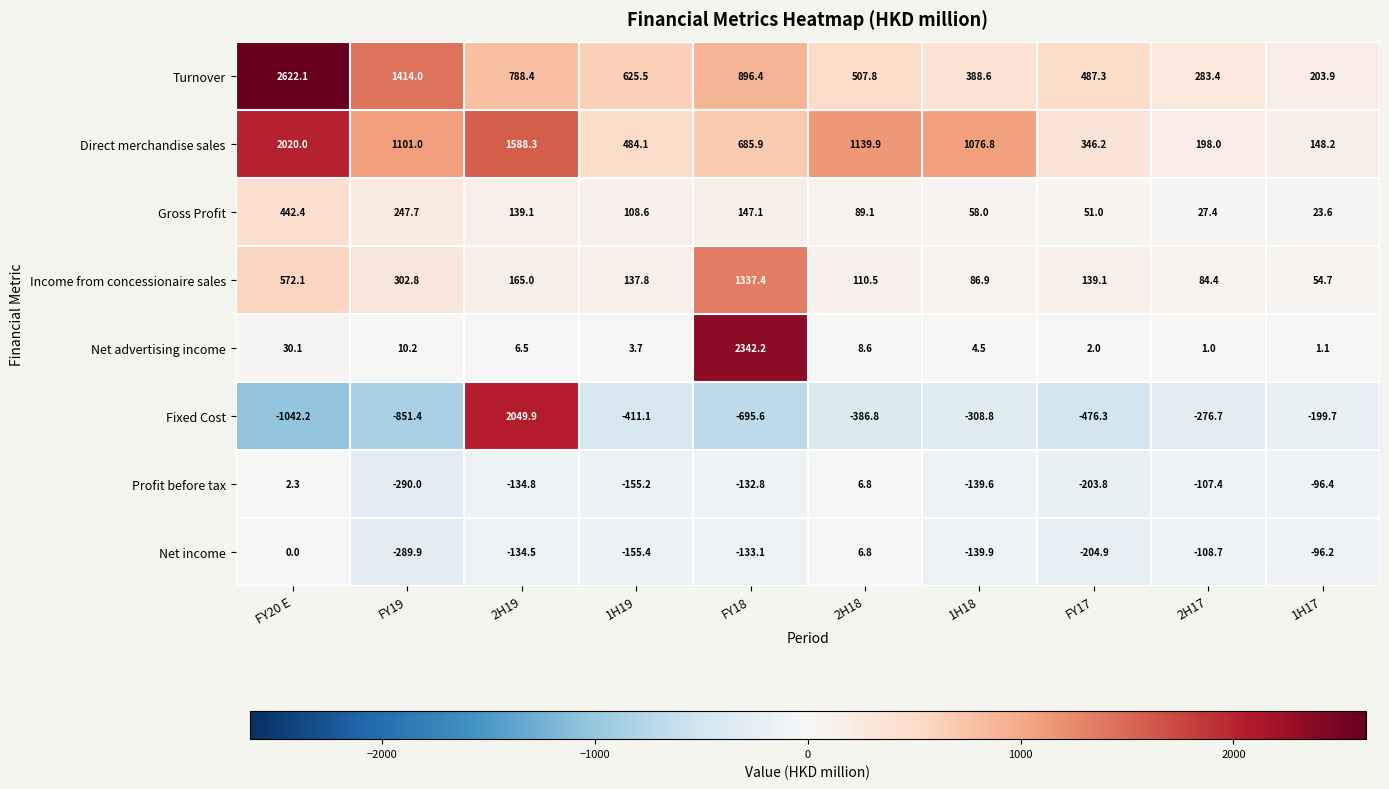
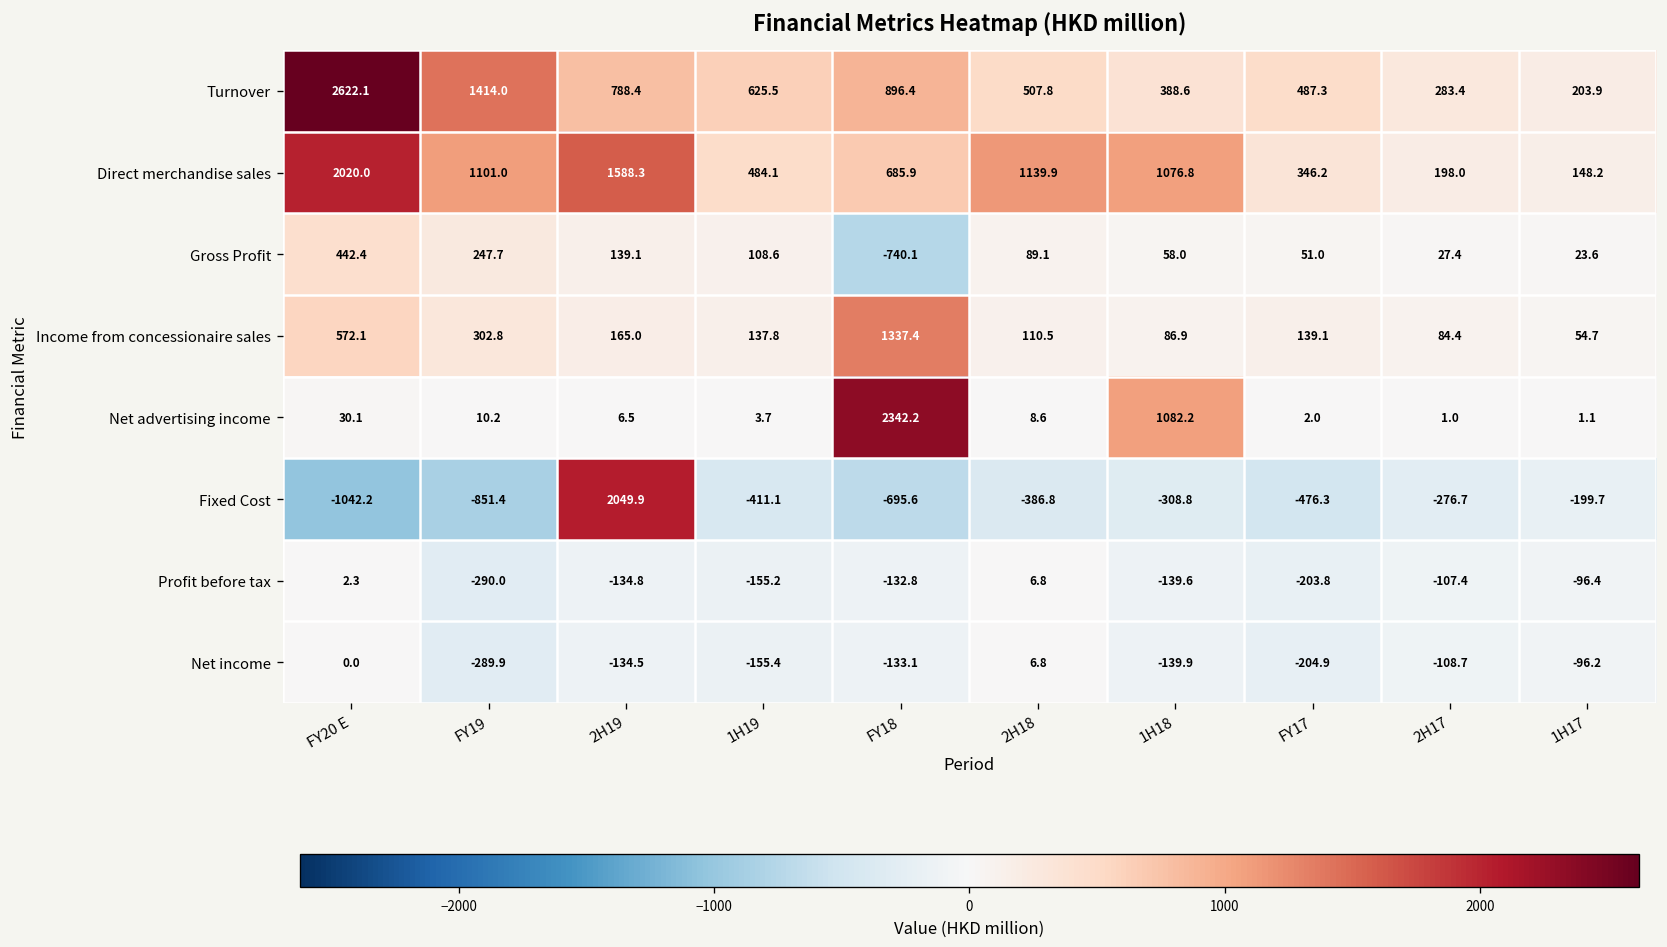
  {
    "Turnover": {
      "FY20 E": 2622.1,
      "FY19": 1414.0,
      "2H19": 788.4,
      "1H19": 625.5,
      "FY18": 896.4,
      "2H18": 507.8,
      "1H18": 388.6,
      "FY17": 487.3,
      "2H17": 283.4,
      "1H17": 203.9
    },
    "Direct merchandise sales": {
      "FY20 E": 2020.0,
      "FY19": 1101.0,
      "2H19": 1588.3,
      "1H19": 484.1,
      "FY18": 685.9,
      "2H18": 1139.9,
      "1H18": 1076.8,
      "FY17": 346.2,
      "2H17": 198.0,
      "1H17": 148.2
    },
    "Gross Profit": {
      "FY20 E": 442.4,
      "FY19": 247.7,
      "2H19": 139.1,
      "1H19": 108.6,
-     "FY18": 147.1,
+     "FY18": -740.1,
      "2H18": 89.1,
      "1H18": 58.0,
      "FY17": 51.0,
      "2H17": 27.4,
      "1H17": 23.6
    },
    "Income from concessionaire sales": {
      "FY20 E": 572.1,
      "FY19": 302.8,
      "2H19": 165.0,
      "1H19": 137.8,
      "FY18": 1337.4,
      "2H18": 110.5,
      "1H18": 86.9,
      "FY17": 139.1,
      "2H17": 84.4,
      "1H17": 54.7
    },
    "Net advertising income": {
      "FY20 E": 30.1,
      "FY19": 10.2,
      "2H19": 6.5,
      "1H19": 3.7,
      "FY18": 2342.2,
      "2H18": 8.6,
-     "1H18": 4.5,
+     "1H18": 1082.2,
      "FY17": 2.0,
      "2H17": 1.0,
      "1H17": 1.1
    },
    "Fixed Cost": {
      "FY20 E": -1042.2,
      "FY19": -851.4,
      "2H19": 2049.9,
      "1H19": -411.1,
      "FY18": -695.6,
      "2H18": -386.8,
      "1H18": -308.8,
      "FY17": -476.3,
      "2H17": -276.7,
      "1H17": -199.7
    },
    "Profit before tax": {
      "FY20 E": 2.3,
      "FY19": -290.0,
      "2H19": -134.8,
      "1H19": -155.2,
      "FY18": -132.8,
      "2H18": 6.8,
      "1H18": -139.6,
      "FY17": -203.8,
      "2H17": -107.4,
      "1H17": -96.4
    },
    "Net income": {
      "FY20 E": 0.0,
      "FY19": -289.9,
      "2H19": -134.5,
      "1H19": -155.4,
      "FY18": -133.1,
      "2H18": 6.8,
      "1H18": -139.9,
      "FY17": -204.9,
      "2H17": -108.7,
      "1H17": -96.2
    }
  }
